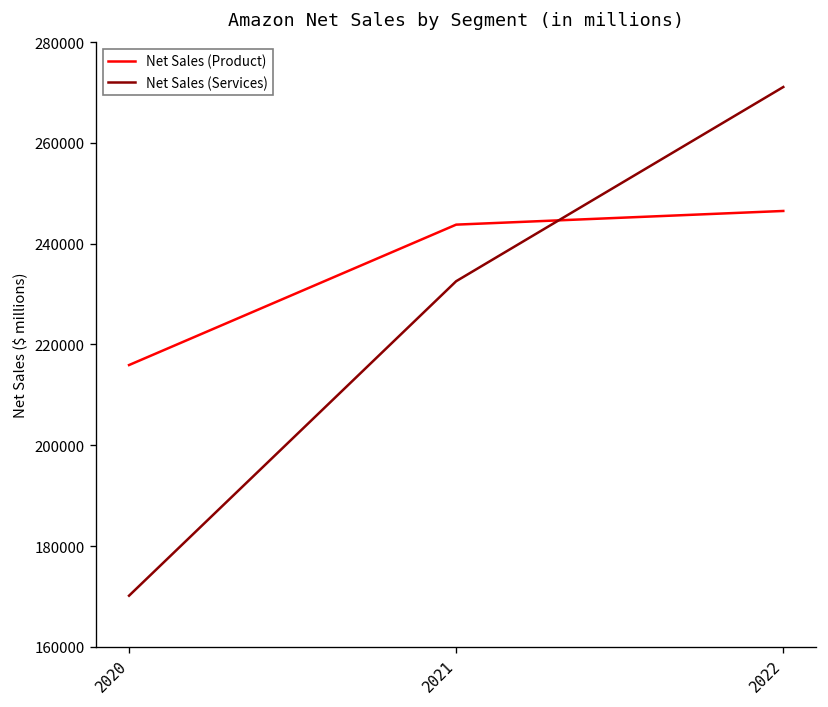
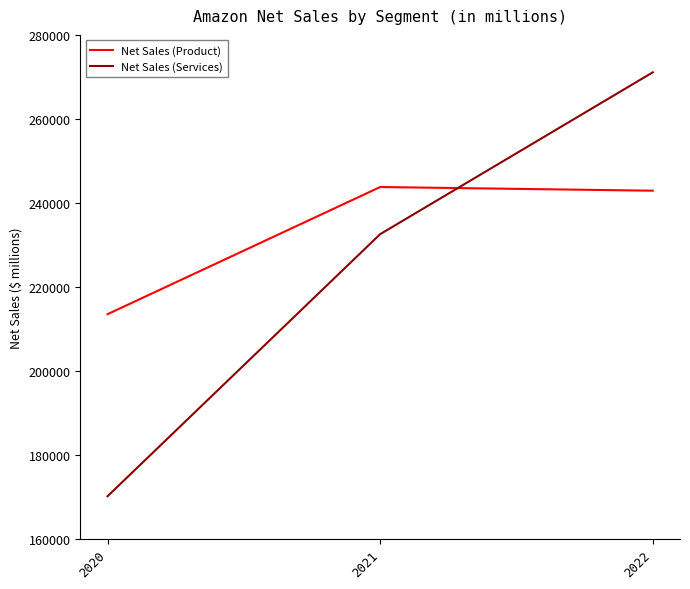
  {
    "Net Sales (Product)": {
-     "2020": 216000,
+     "2020": 214000,
      "2021": 244000,
-     "2022": 246000
+     "2022": 243000
    },
    "Net Sales (Services)": {
      "2020": 170000,
      "2021": 233000,
      "2022": 271000
    }
  }
